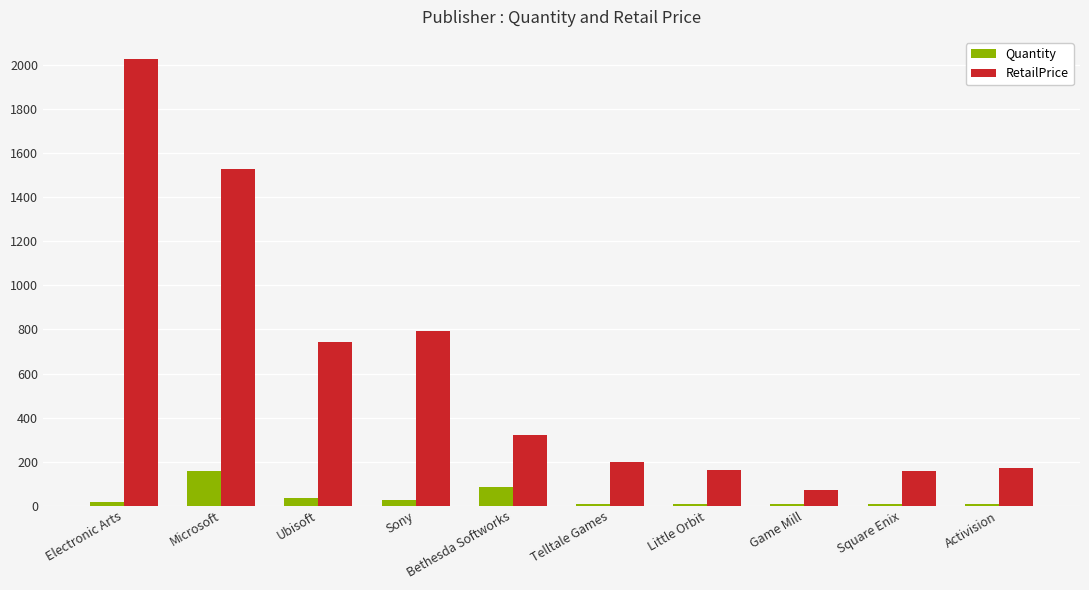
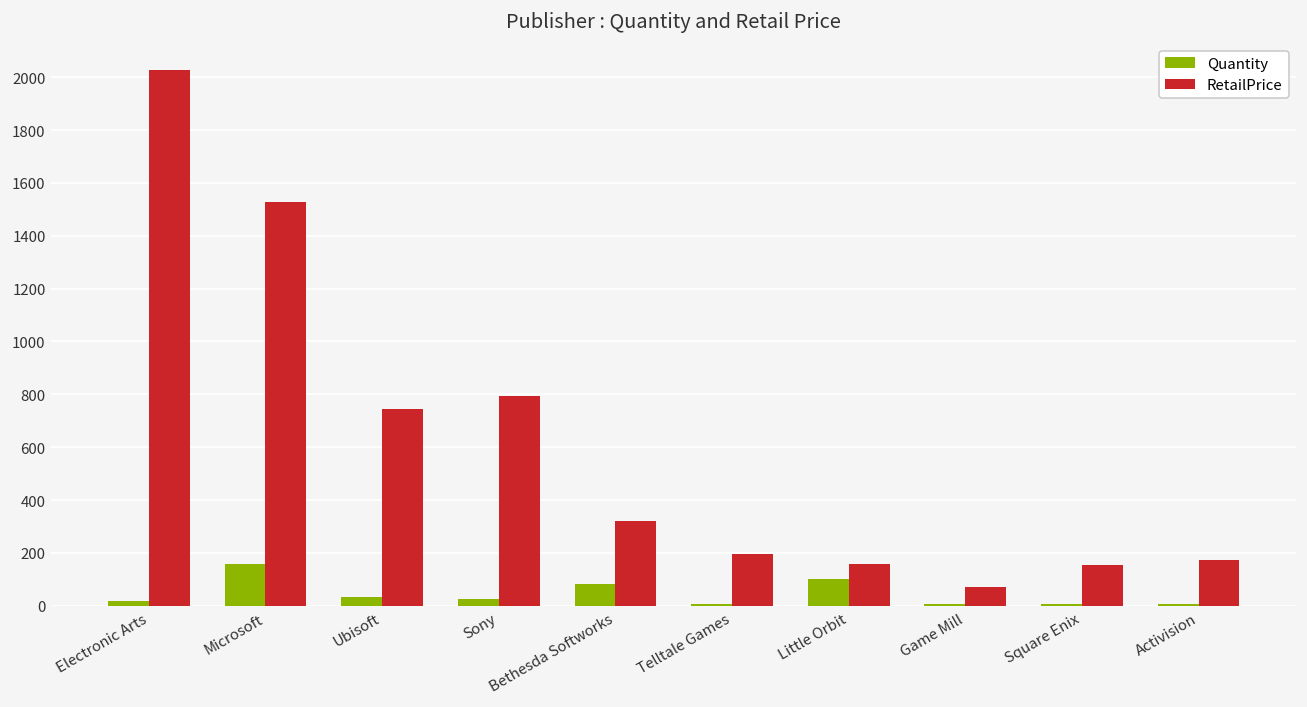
  {
    "Quantity": {
      "Electronic Arts": 20,
      "Microsoft": 160,
      "Ubisoft": 30,
      "Sony": 30,
      "Bethesda Softworks": 80,
-     "Little Orbit": 10
+     "Little Orbit": 100
    },
    "RetailPrice": {
      "Electronic Arts": 2030,
      "Microsoft": 1530,
      "Ubisoft": 740,
      "Sony": 790,
      "Bethesda Softworks": 320,
      "Telltale Games": 200,
      "Little Orbit": 160,
      "Game Mill": 70,
      "Square Enix": 160,
      "Activision": 170
    }
  }
